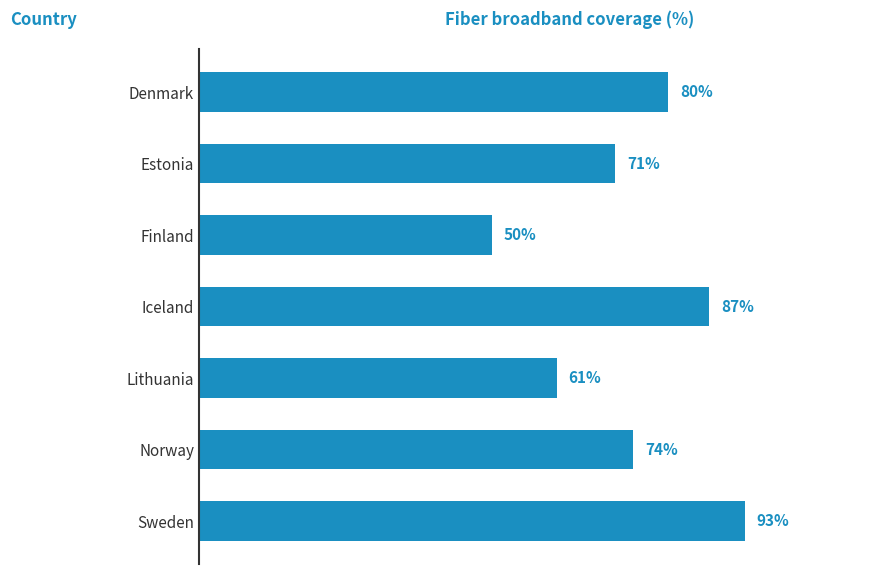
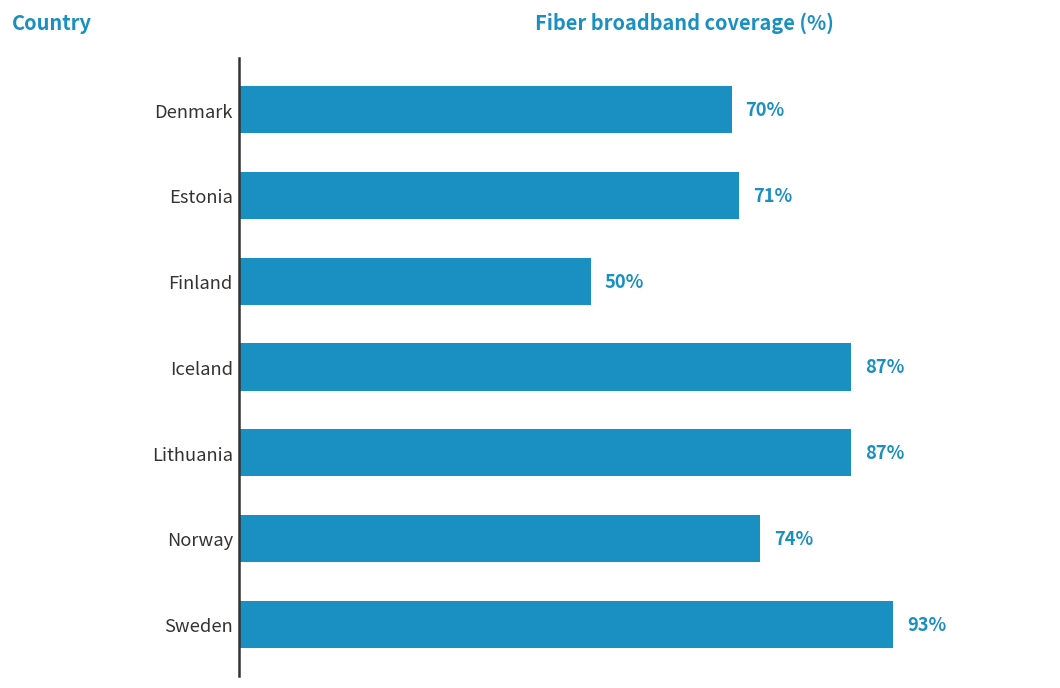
  {
-   "Denmark": "80%",
+   "Denmark": "70%",
    "Estonia": "71%",
    "Finland": "50%",
    "Iceland": "87%",
-   "Lithuania": "61%",
+   "Lithuania": "87%",
    "Norway": "74%",
    "Sweden": "93%"
  }
